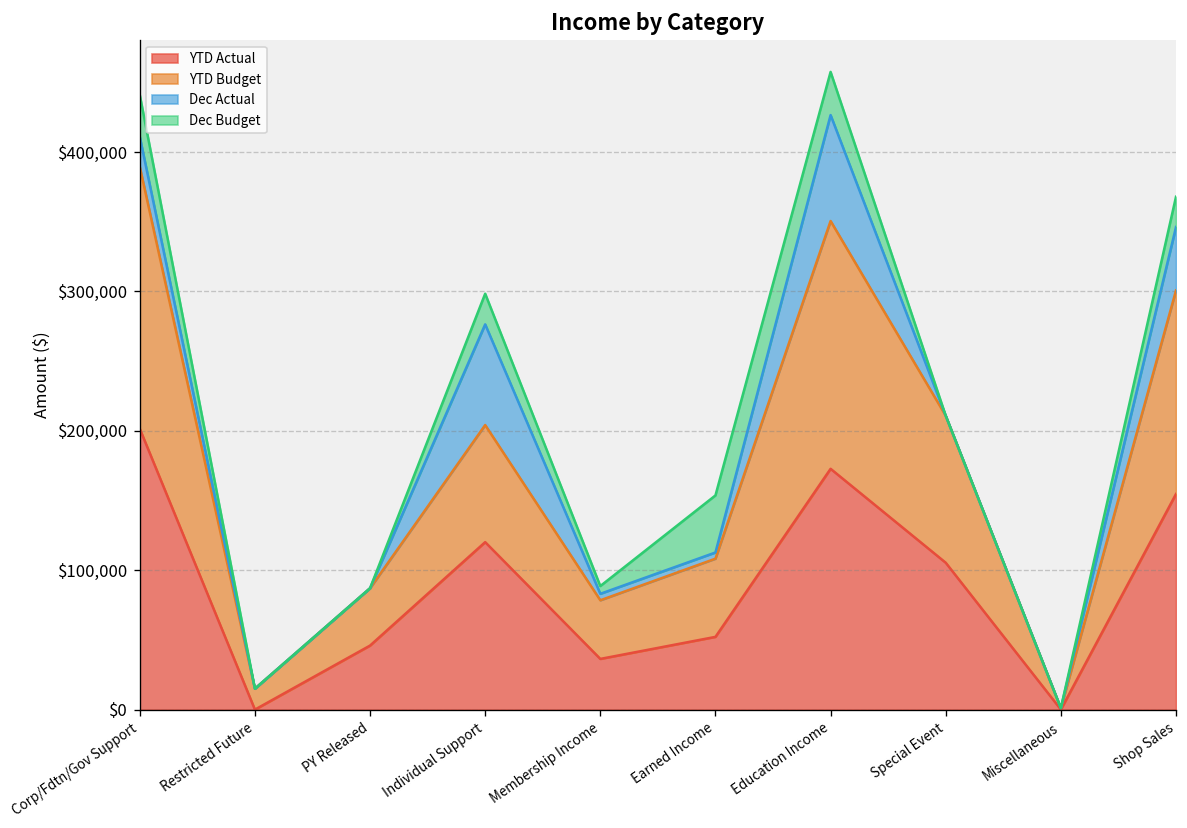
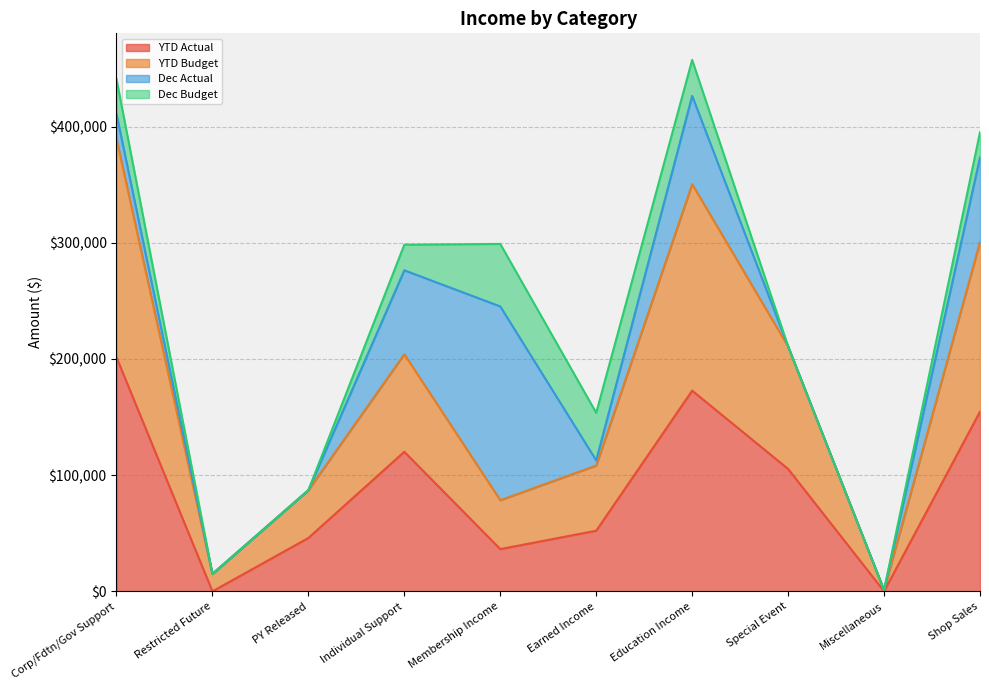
  {
    "Dec Actual": {
      "Corp/Fdtn/Gov Support": "$22,000",
      "Individual Support": "$72,000",
-     "Membership Income": "$5,000",
+     "Membership Income": "$167,000",
      "Earned Income": "$4,000",
      "Education Income": "$76,000",
-     "Shop Sales": "$45,000"
+     "Shop Sales": "$73,000"
    },
    "Dec Budget": {
      "Corp/Fdtn/Gov Support": "$30,000",
      "Individual Support": "$22,000",
-     "Membership Income": "$6,000",
+     "Membership Income": "$54,000",
      "Earned Income": "$41,000",
      "Education Income": "$31,000",
      "Shop Sales": "$22,000"
    }
  }
